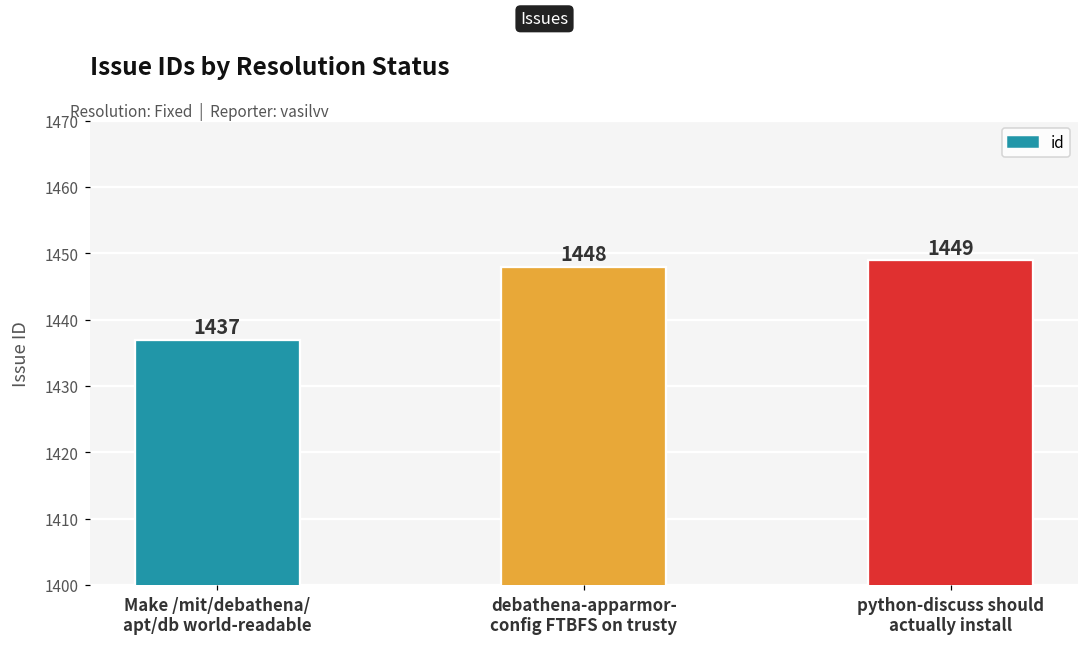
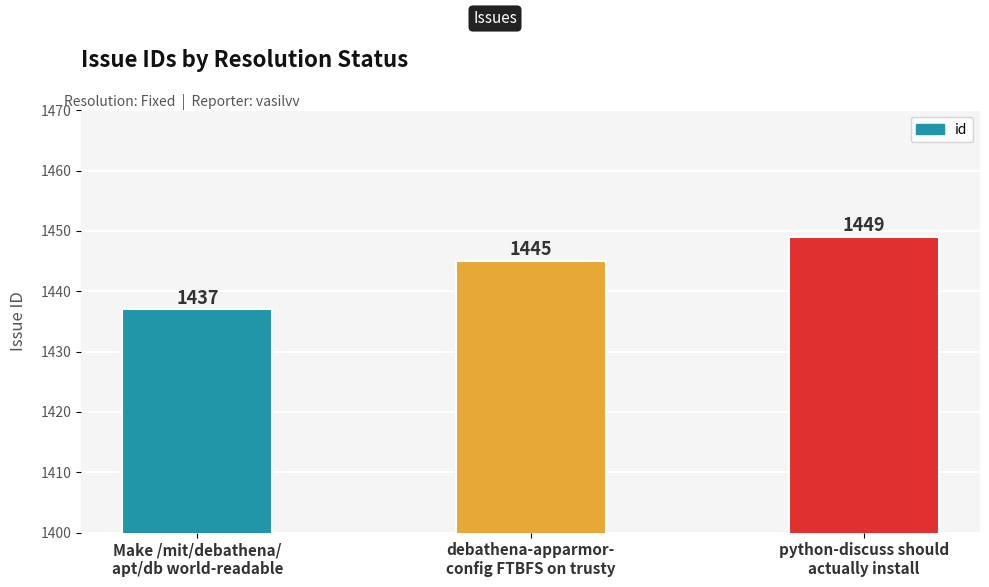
  {
    "Make /mit/debathena/ apt/db world-readable": 1437,
-   "debathena-apparmor- config FTBFS on trusty": 1448,
+   "debathena-apparmor- config FTBFS on trusty": 1445,
    "python-discuss should actually install": 1449
  }
